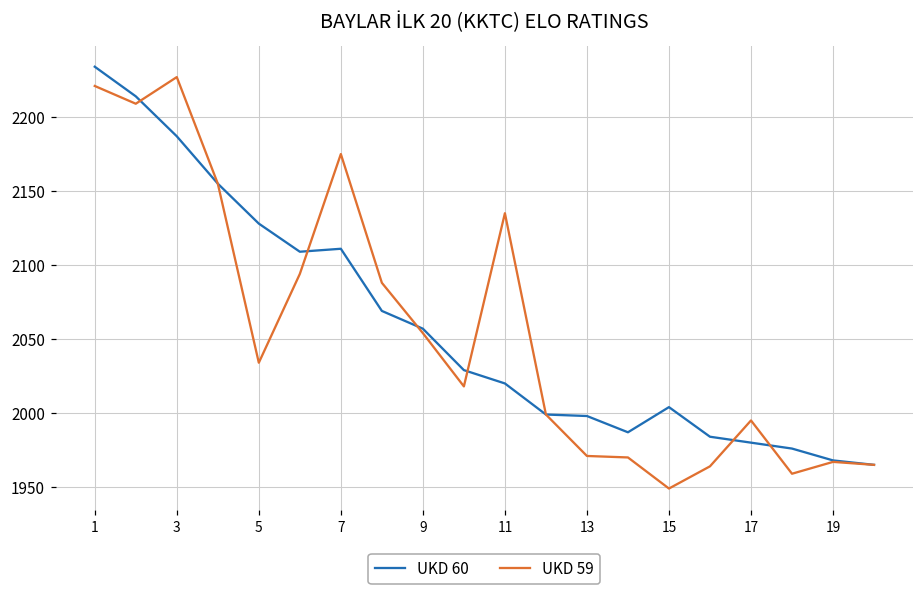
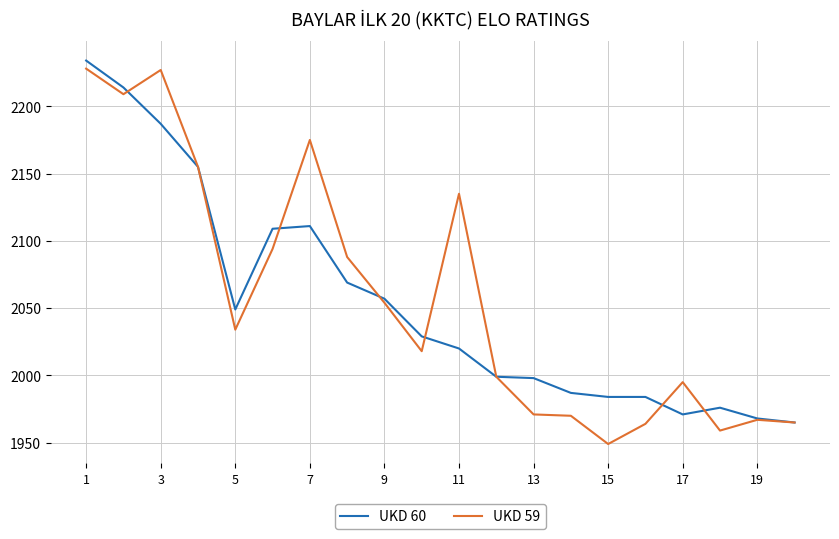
  {
    "UKD 60": {
      "1": 2234,
      "3": 2187,
-     "5": 2128,
+     "5": 2049,
      "7": 2111,
      "9": 2057,
      "11": 2020,
      "13": 1998,
-     "15": 2004,
-     "17": 1980
+     "15": 1984,
+     "17": 1971
    },
    "UKD 59": {
-     "1": 2221,
+     "1": 2228,
      "3": 2227,
      "5": 2034,
      "7": 2175,
      "9": 2054,
      "11": 2135,
      "13": 1971,
      "15": 1949,
      "17": 1995
    }
  }
